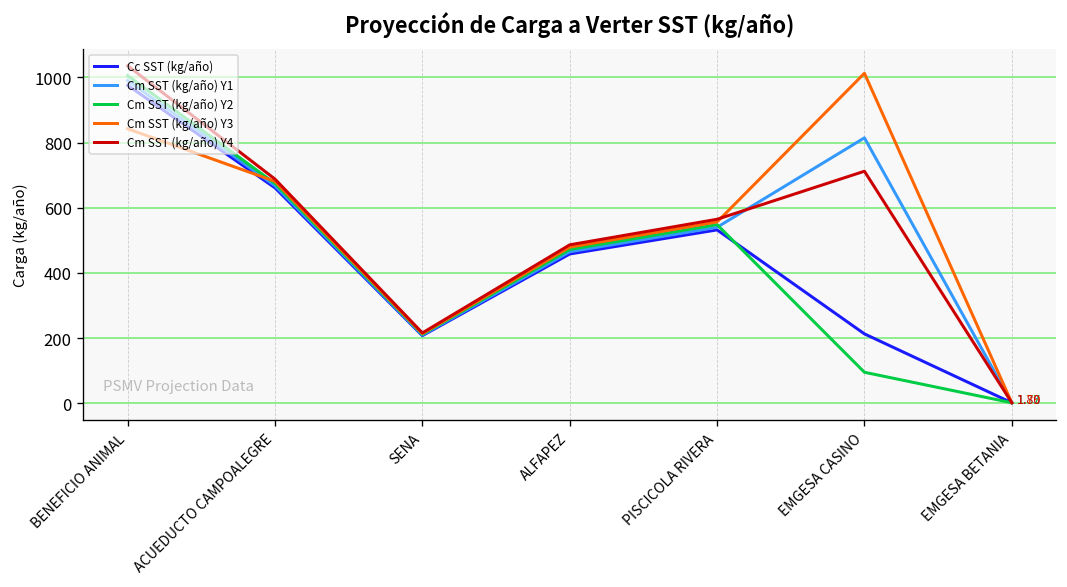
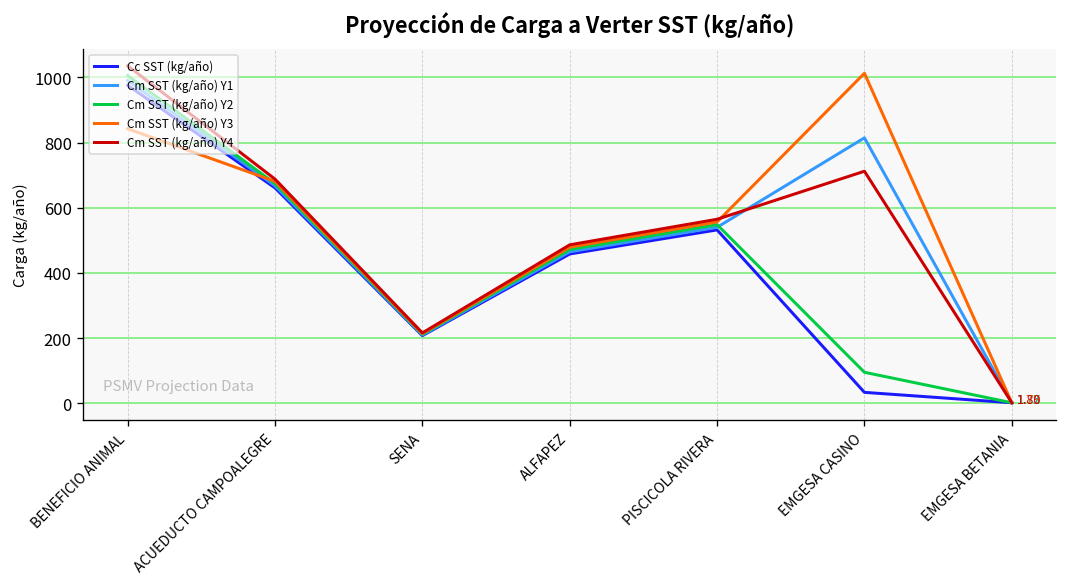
  {
    "Cc SST (kg/año)": {
-     "EMGESA CASINO": 210
+     "EMGESA CASINO": 30
    },
    "Cm SST (kg/año) Y1": {
      "EMGESA CASINO": 810
    },
    "Cm SST (kg/año) Y2": {
      "EMGESA CASINO": 100
    },
    "Cm SST (kg/año) Y3": {
      "EMGESA CASINO": 1010
    },
    "Cm SST (kg/año) Y4": {
      "EMGESA CASINO": 710
    }
  }
